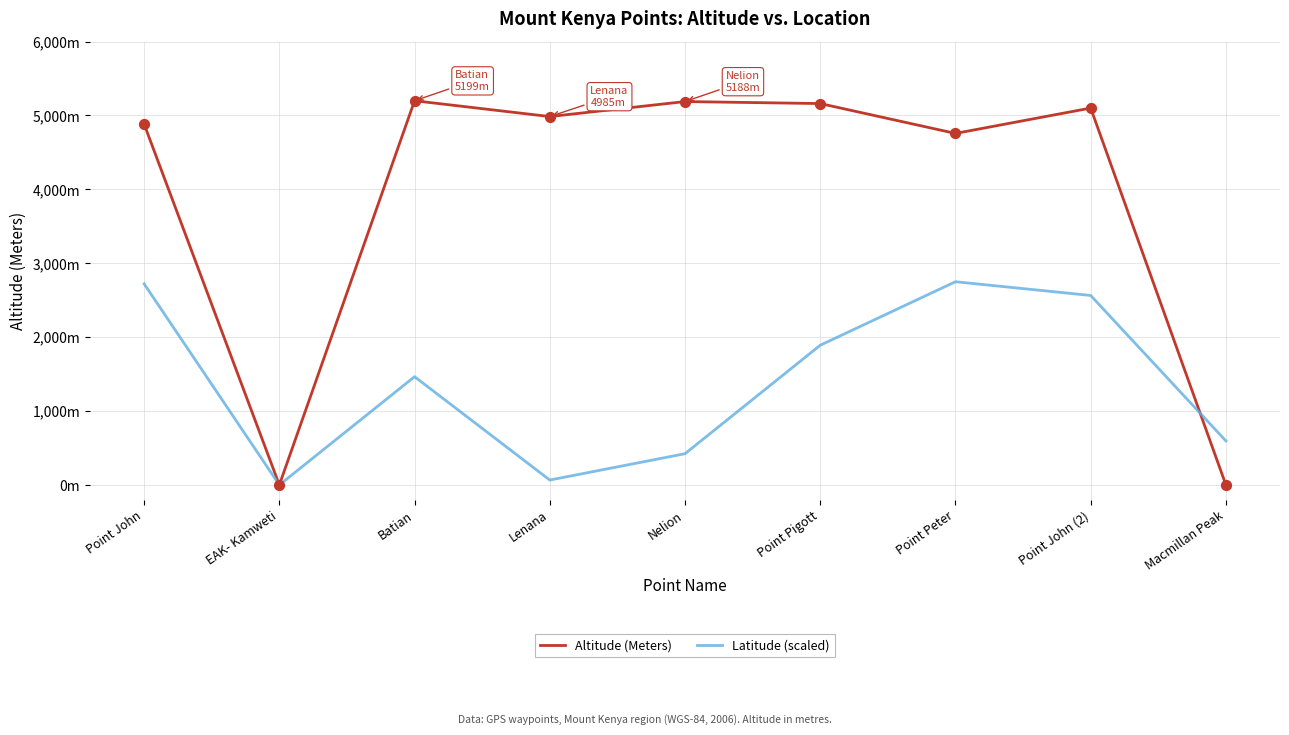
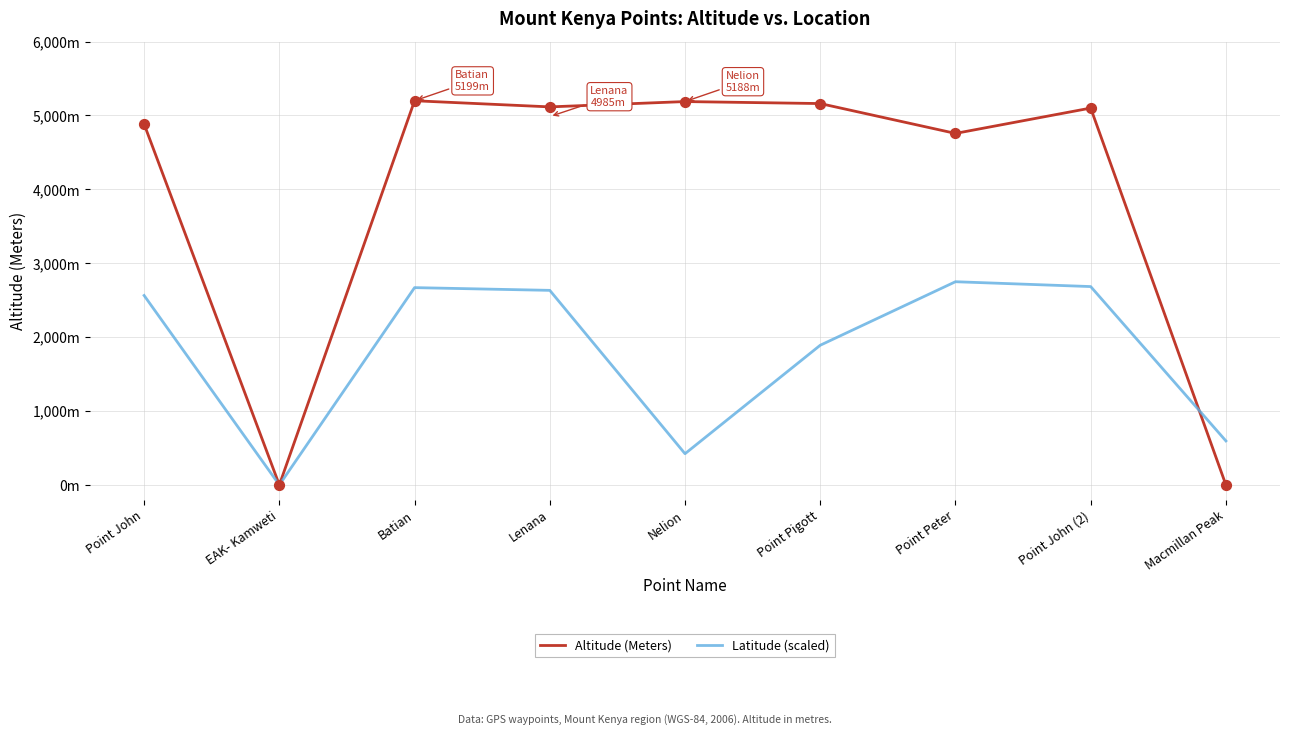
  {
    "Altitude (Meters)": {
      "Point John": "4,900m",
-     "Lenana": "5,000m",
+     "Lenana": "5,100m",
      "Point Pigott": "5,200m",
      "Point Peter": "4,800m",
      "Point John (2)": "5,100m",
      "Macmillan Peak": "0m"
    },
    "Latitude (scaled)": {
-     "Point John": "2,700m",
-     "Batian": "1,500m",
-     "Lenana": "100m",
+     "Point John": "2,600m",
+     "Batian": "2,700m",
+     "Lenana": "2,600m",
      "Nelion": "400m",
      "Point Pigott": "1,900m",
      "Point Peter": "2,800m",
-     "Point John (2)": "2,600m",
+     "Point John (2)": "2,700m",
      "Macmillan Peak": "600m"
    }
  }
